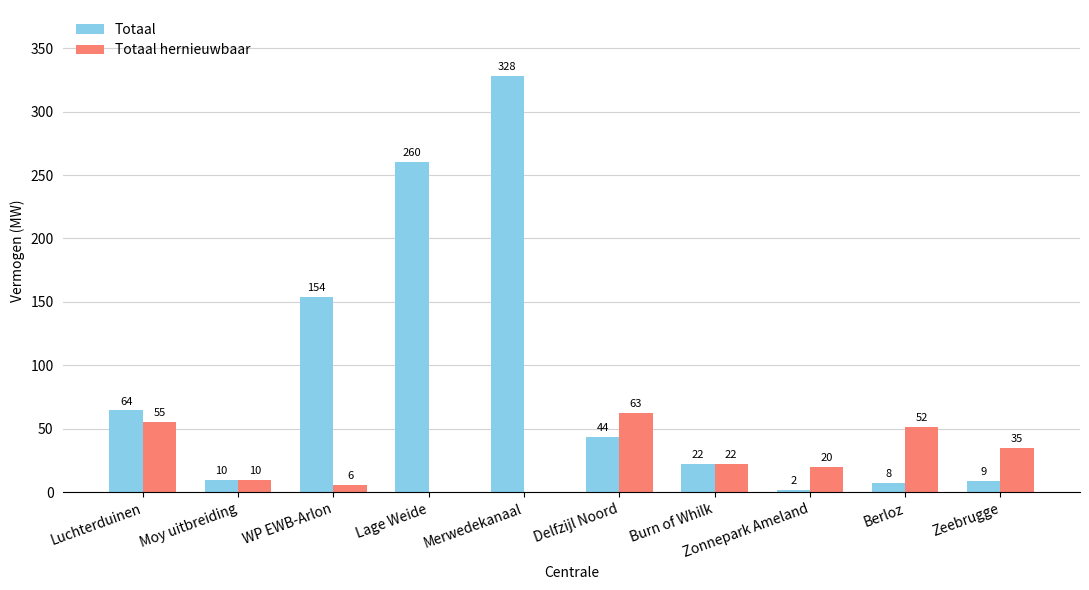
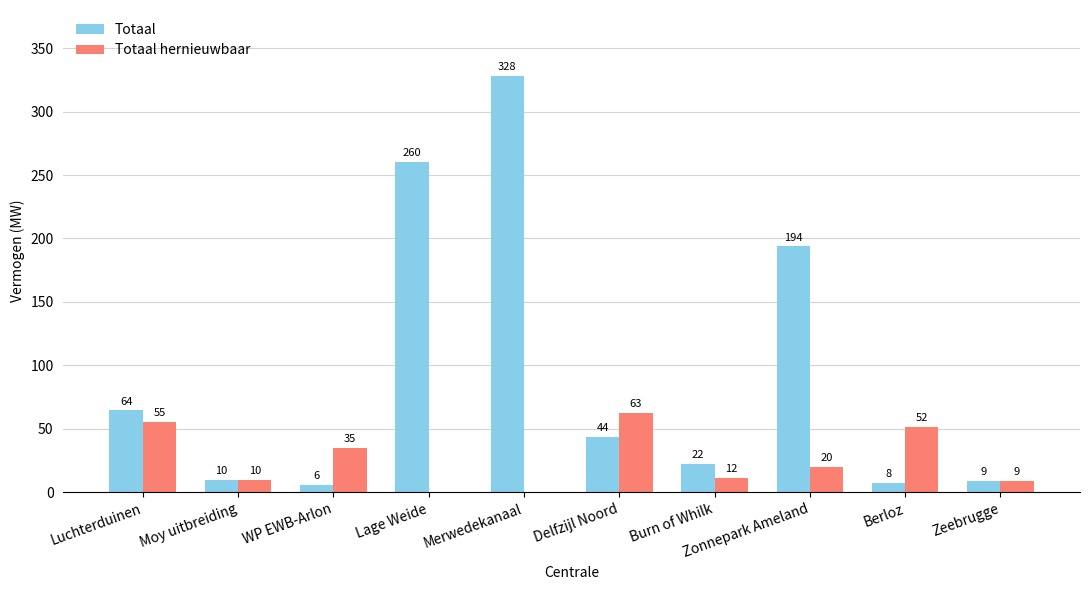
  {
    "Totaal": {
      "Luchterduinen": 64,
      "Moy uitbreiding": 10,
-     "WP EWB-Arlon": 154,
+     "WP EWB-Arlon": 6,
      "Lage Weide": 260,
      "Merwedekanaal": 328,
      "Delfzijl Noord": 44,
      "Burn of Whilk": 22,
-     "Zonnepark Ameland": 2,
+     "Zonnepark Ameland": 194,
      "Berloz": 8,
      "Zeebrugge": 9
    },
    "Totaal hernieuwbaar": {
      "Luchterduinen": 55,
      "Moy uitbreiding": 10,
-     "WP EWB-Arlon": 6,
+     "WP EWB-Arlon": 35,
      "Delfzijl Noord": 63,
-     "Burn of Whilk": 22,
+     "Burn of Whilk": 12,
      "Zonnepark Ameland": 20,
      "Berloz": 52,
-     "Zeebrugge": 35
+     "Zeebrugge": 9
    }
  }
